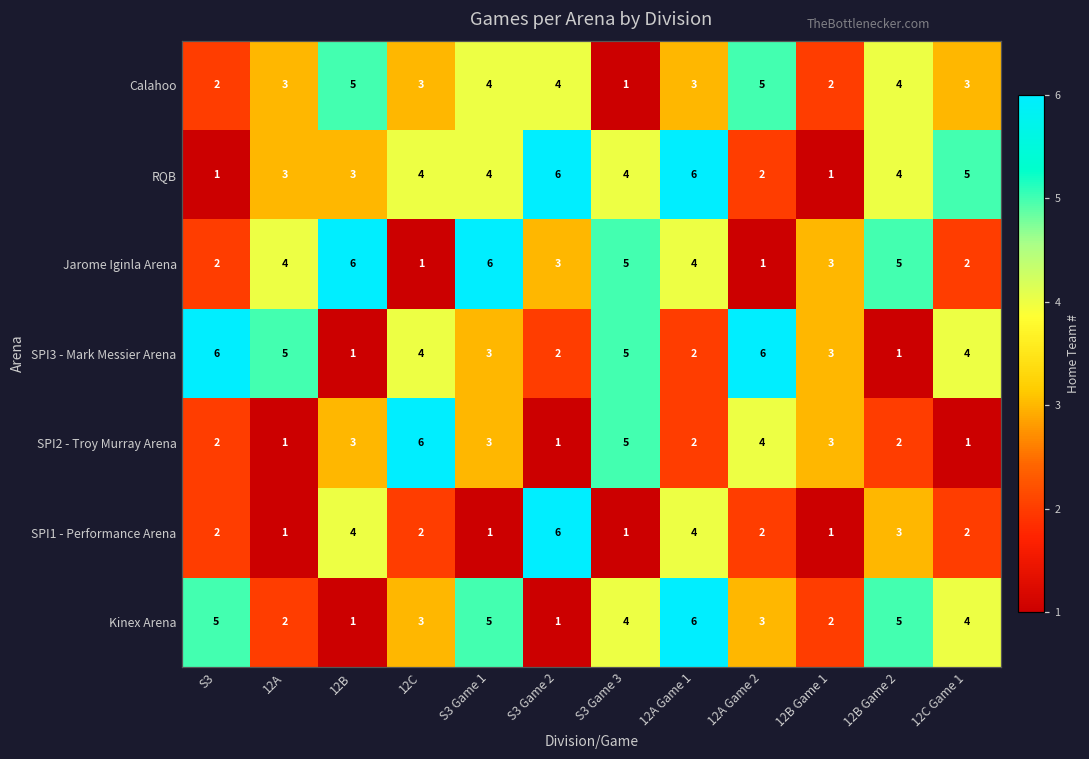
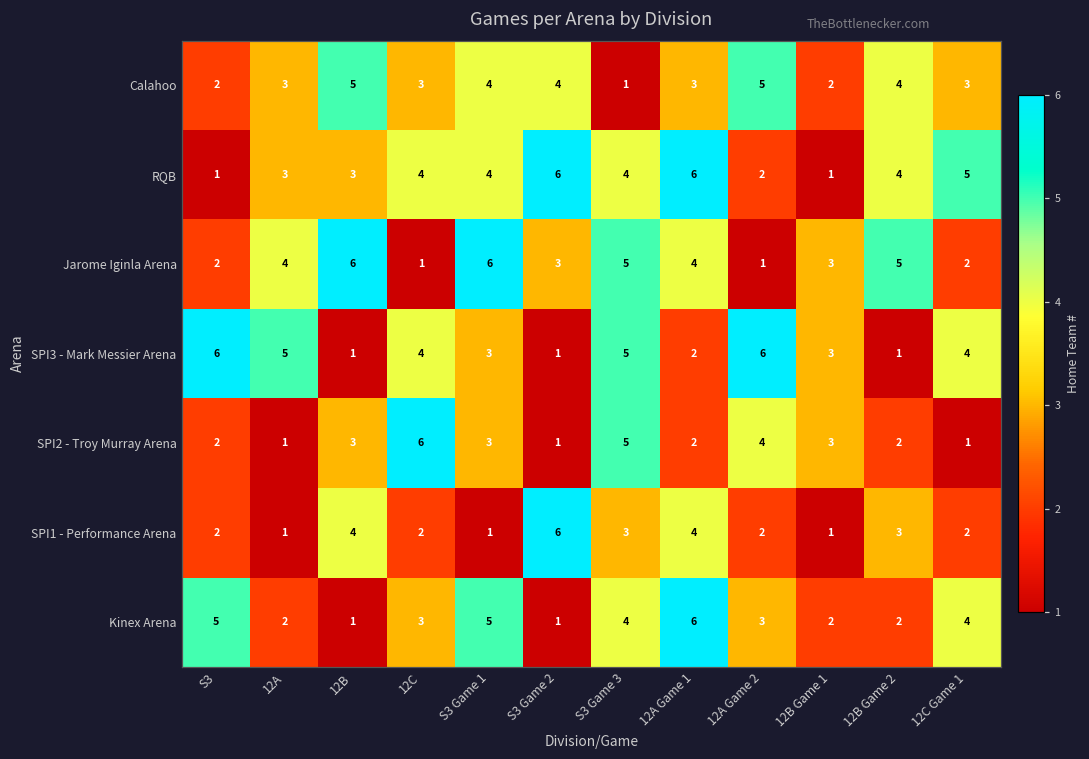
  {
    "Calahoo": {
      "S3": 2,
      "12A": 3,
      "12B": 5,
      "12C": 3,
      "S3 Game 1": 4,
      "S3 Game 2": 4,
      "S3 Game 3": 1,
      "12A Game 1": 3,
      "12A Game 2": 5,
      "12B Game 1": 2,
      "12B Game 2": 4,
      "12C Game 1": 3
    },
    "RQB": {
      "S3": 1,
      "12A": 3,
      "12B": 3,
      "12C": 4,
      "S3 Game 1": 4,
      "S3 Game 2": 6,
      "S3 Game 3": 4,
      "12A Game 1": 6,
      "12A Game 2": 2,
      "12B Game 1": 1,
      "12B Game 2": 4,
      "12C Game 1": 5
    },
    "Jarome Iginla Arena": {
      "S3": 2,
      "12A": 4,
      "12B": 6,
      "12C": 1,
      "S3 Game 1": 6,
      "S3 Game 2": 3,
      "S3 Game 3": 5,
      "12A Game 1": 4,
      "12A Game 2": 1,
      "12B Game 1": 3,
      "12B Game 2": 5,
      "12C Game 1": 2
    },
    "SPI3 - Mark Messier Arena": {
      "S3": 6,
      "12A": 5,
      "12B": 1,
      "12C": 4,
      "S3 Game 1": 3,
-     "S3 Game 2": 2,
+     "S3 Game 2": 1,
      "S3 Game 3": 5,
      "12A Game 1": 2,
      "12A Game 2": 6,
      "12B Game 1": 3,
      "12B Game 2": 1,
      "12C Game 1": 4
    },
    "SPI2 - Troy Murray Arena": {
      "S3": 2,
      "12A": 1,
      "12B": 3,
      "12C": 6,
      "S3 Game 1": 3,
      "S3 Game 2": 1,
      "S3 Game 3": 5,
      "12A Game 1": 2,
      "12A Game 2": 4,
      "12B Game 1": 3,
      "12B Game 2": 2,
      "12C Game 1": 1
    },
    "SPI1 - Performance Arena": {
      "S3": 2,
      "12A": 1,
      "12B": 4,
      "12C": 2,
      "S3 Game 1": 1,
      "S3 Game 2": 6,
-     "S3 Game 3": 1,
+     "S3 Game 3": 3,
      "12A Game 1": 4,
      "12A Game 2": 2,
      "12B Game 1": 1,
      "12B Game 2": 3,
      "12C Game 1": 2
    },
    "Kinex Arena": {
      "S3": 5,
      "12A": 2,
      "12B": 1,
      "12C": 3,
      "S3 Game 1": 5,
      "S3 Game 2": 1,
      "S3 Game 3": 4,
      "12A Game 1": 6,
      "12A Game 2": 3,
      "12B Game 1": 2,
-     "12B Game 2": 5,
+     "12B Game 2": 2,
      "12C Game 1": 4
    }
  }
